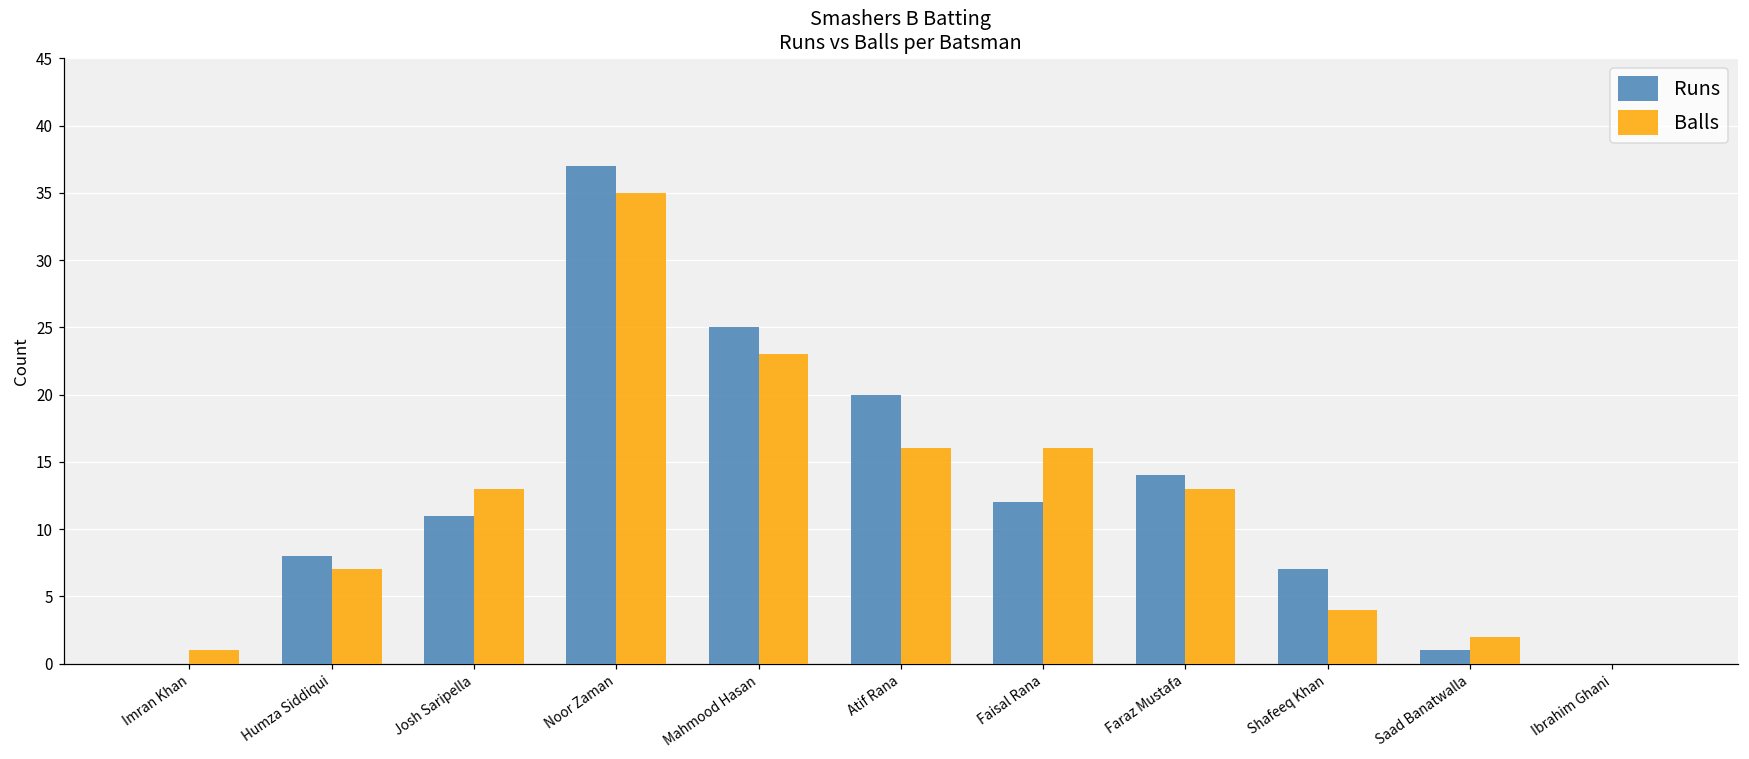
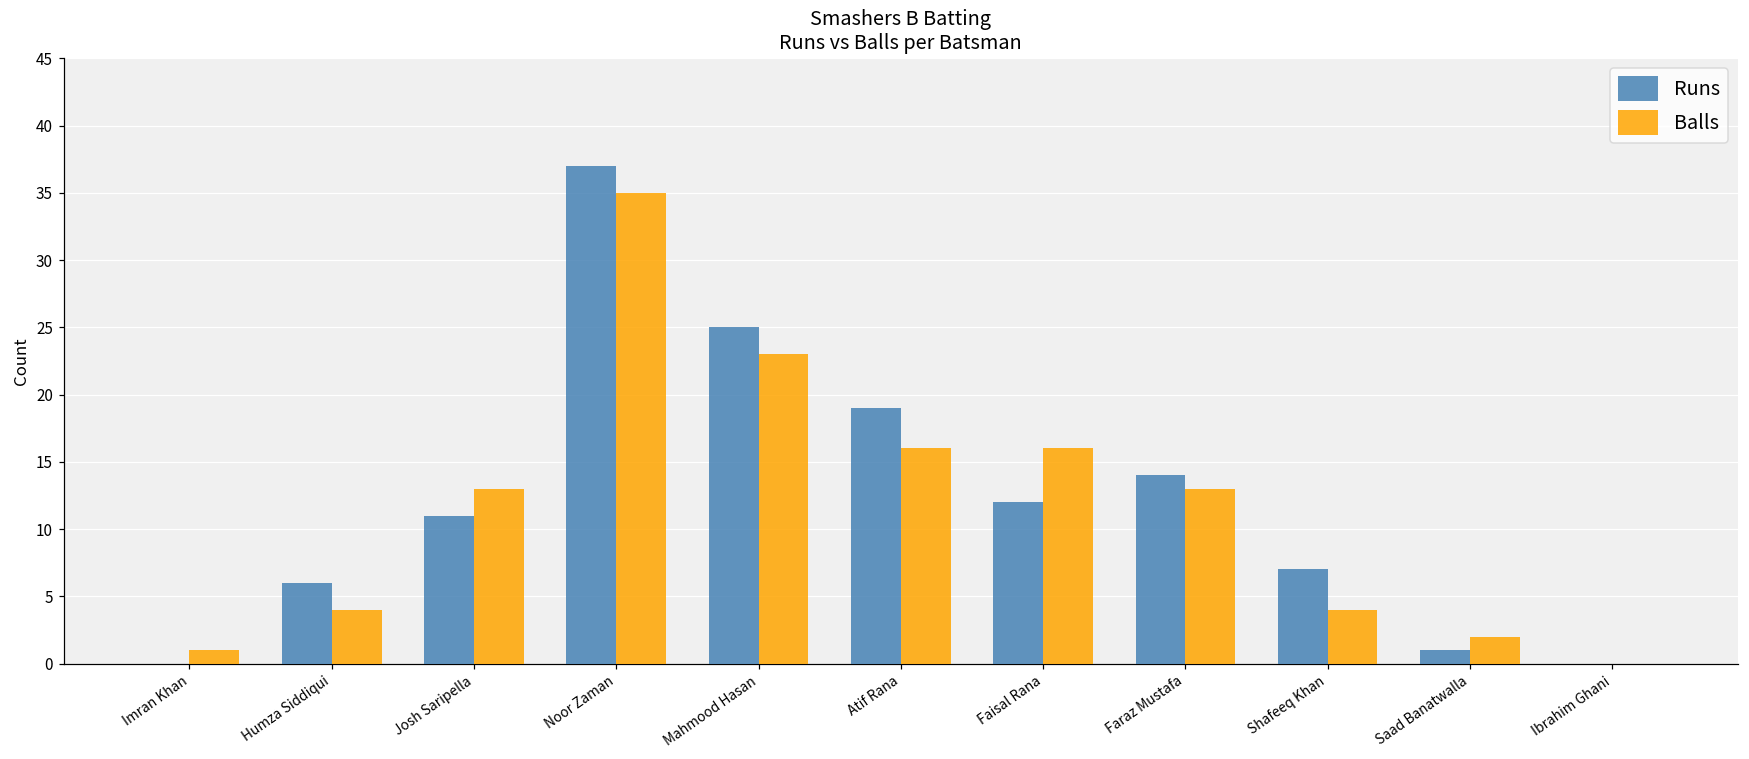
  {
    "Runs": {
      "Imran Khan": 0,
-     "Humza Siddiqui": 8,
+     "Humza Siddiqui": 6,
      "Josh Saripella": 11,
      "Noor Zaman": 37,
      "Mahmood Hasan": 25,
-     "Atif Rana": 20,
+     "Atif Rana": 19,
      "Faisal Rana": 12,
      "Faraz Mustafa": 14,
      "Shafeeq Khan": 7,
      "Saad Banatwalla": 1,
      "Ibrahim Ghani": 0
    },
    "Balls": {
      "Imran Khan": 1,
-     "Humza Siddiqui": 7,
+     "Humza Siddiqui": 4,
      "Josh Saripella": 13,
      "Noor Zaman": 35,
      "Mahmood Hasan": 23,
      "Atif Rana": 16,
      "Faisal Rana": 16,
      "Faraz Mustafa": 13,
      "Shafeeq Khan": 4,
      "Saad Banatwalla": 2,
      "Ibrahim Ghani": 0
    }
  }
